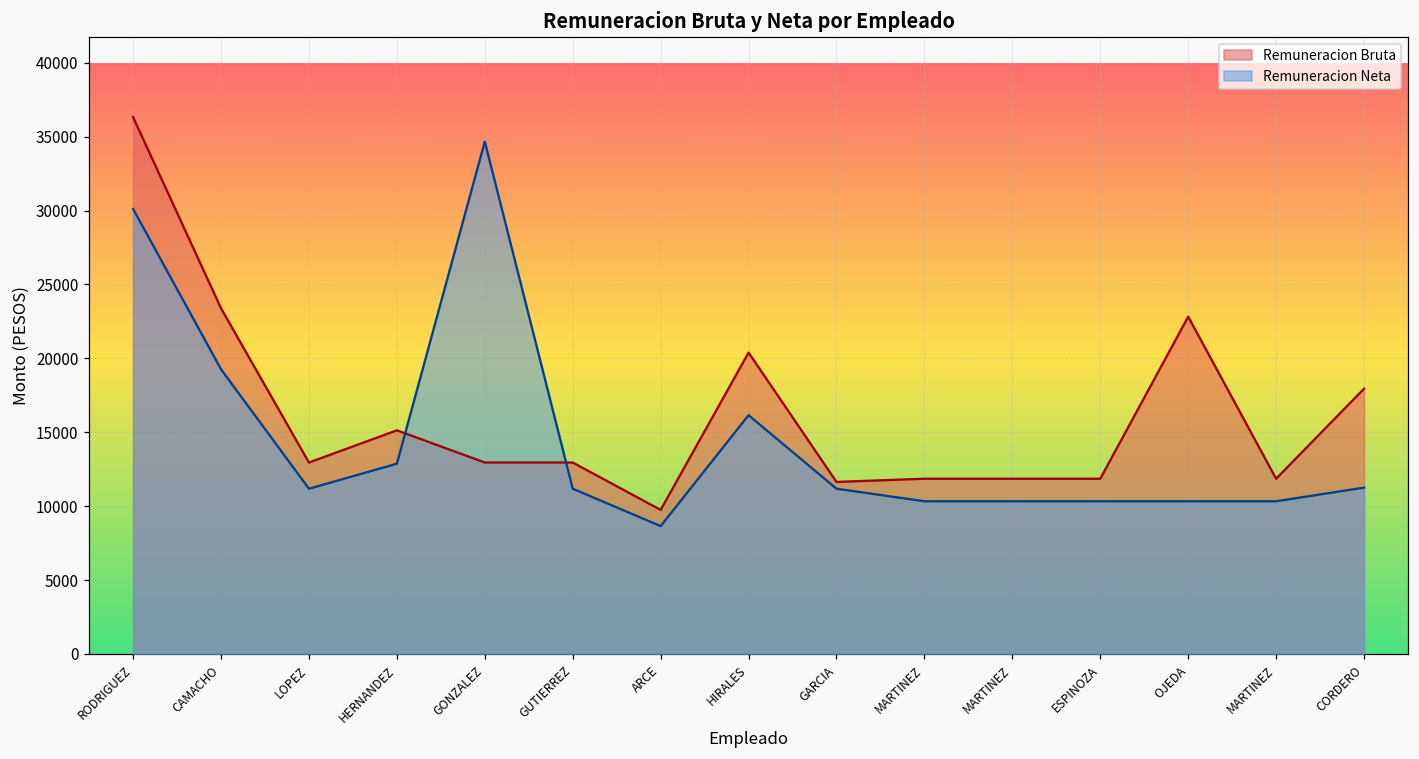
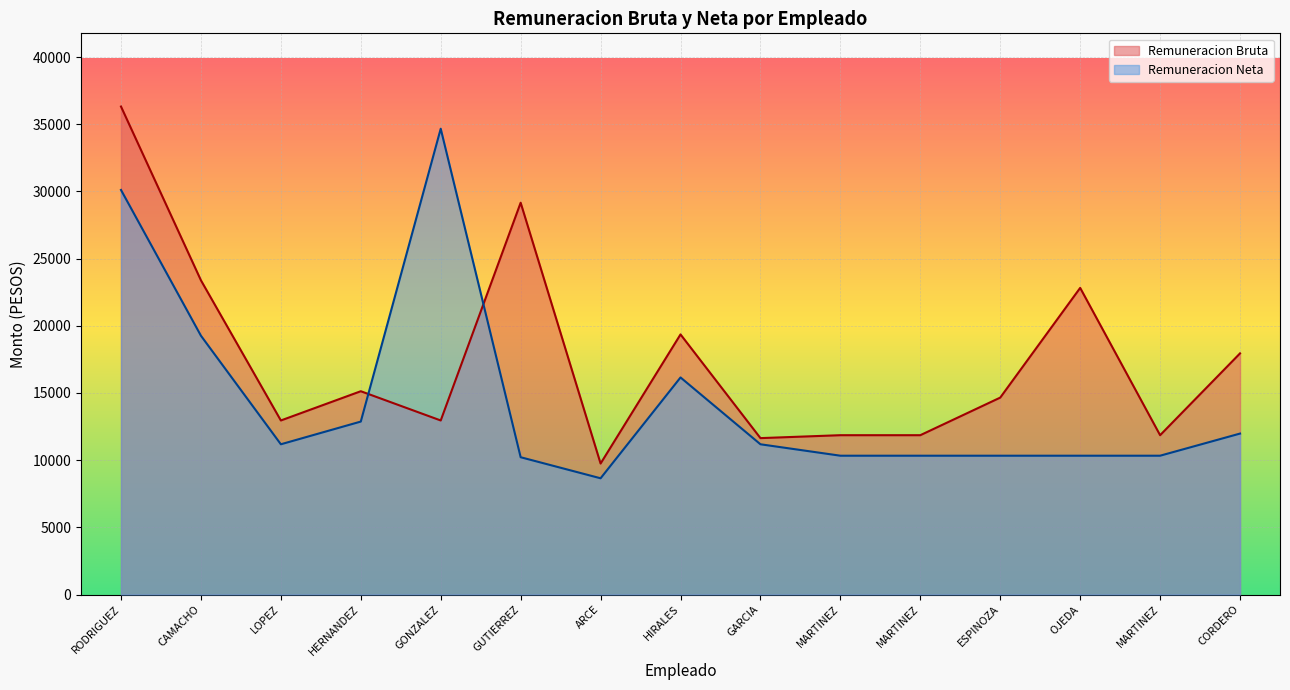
  {
    "Remuneracion Bruta": {
      "RODRIGUEZ": 36300,
      "CAMACHO": 23400,
      "LOPEZ": 13000,
      "HERNANDEZ": 15100,
      "GONZALEZ": 13000,
-     "GUTIERREZ": 13000,
+     "GUTIERREZ": 29200,
      "ARCE": 9700,
-     "HIRALES": 20400,
+     "HIRALES": 19400,
      "GARCIA": 11600,
-     "ESPINOZA": 11900,
+     "ESPINOZA": 14700,
      "OJEDA": 22800,
      "CORDERO": 17900
    },
    "Remuneracion Neta": {
      "RODRIGUEZ": 30100,
      "CAMACHO": 19300,
      "LOPEZ": 11200,
      "HERNANDEZ": 12900,
      "GONZALEZ": 34700,
-     "GUTIERREZ": 11200,
+     "GUTIERREZ": 10200,
      "ARCE": 8700,
      "HIRALES": 16200,
      "GARCIA": 11200,
      "ESPINOZA": 10300,
      "OJEDA": 10300,
-     "CORDERO": 11300
+     "CORDERO": 12000
    }
  }
